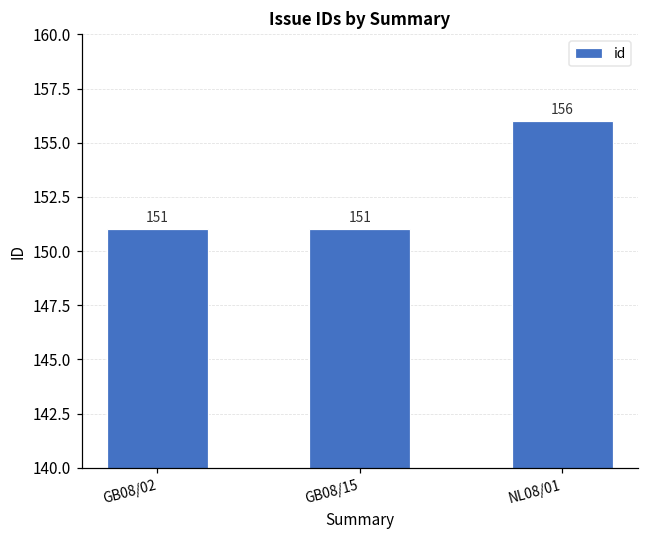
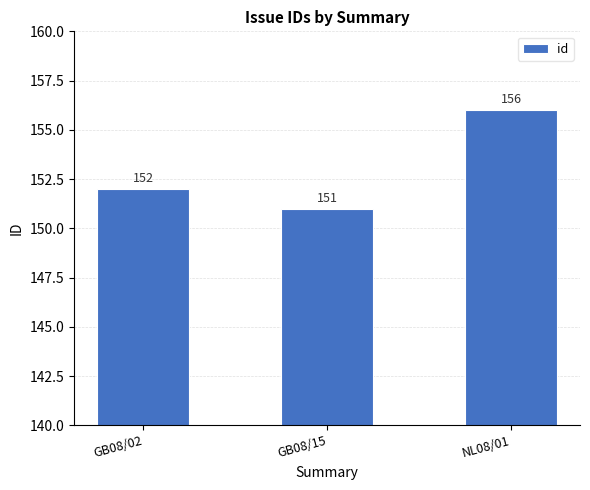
  {
-   "GB08/02": 151,
+   "GB08/02": 152,
    "GB08/15": 151,
    "NL08/01": 156
  }
